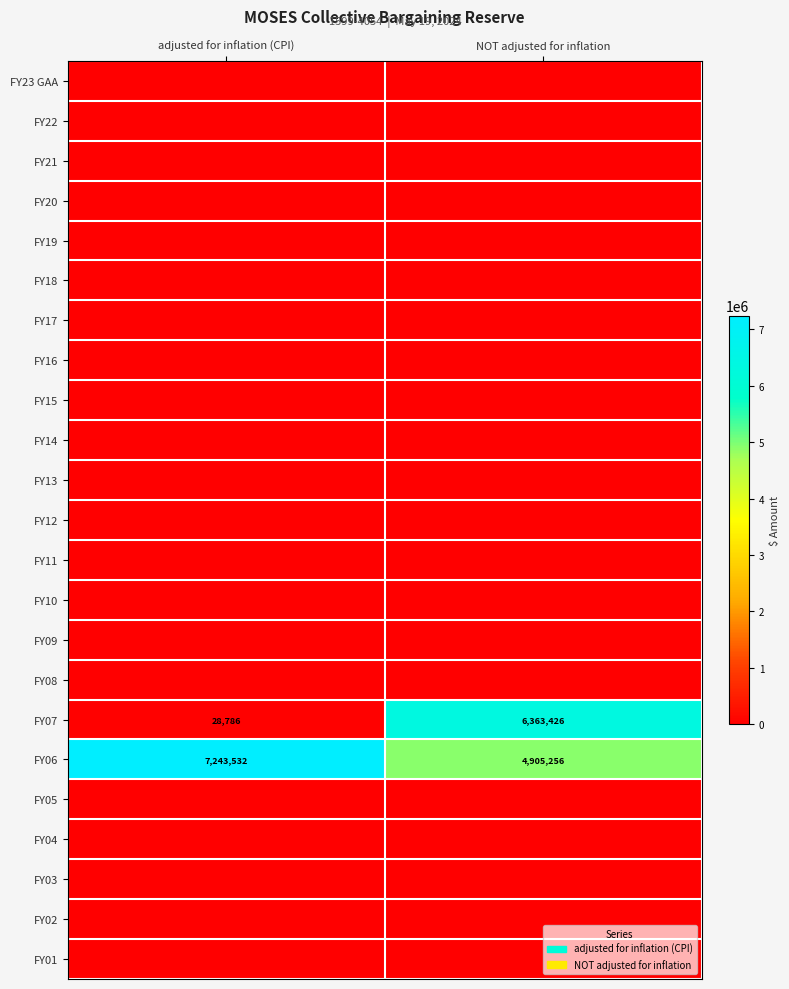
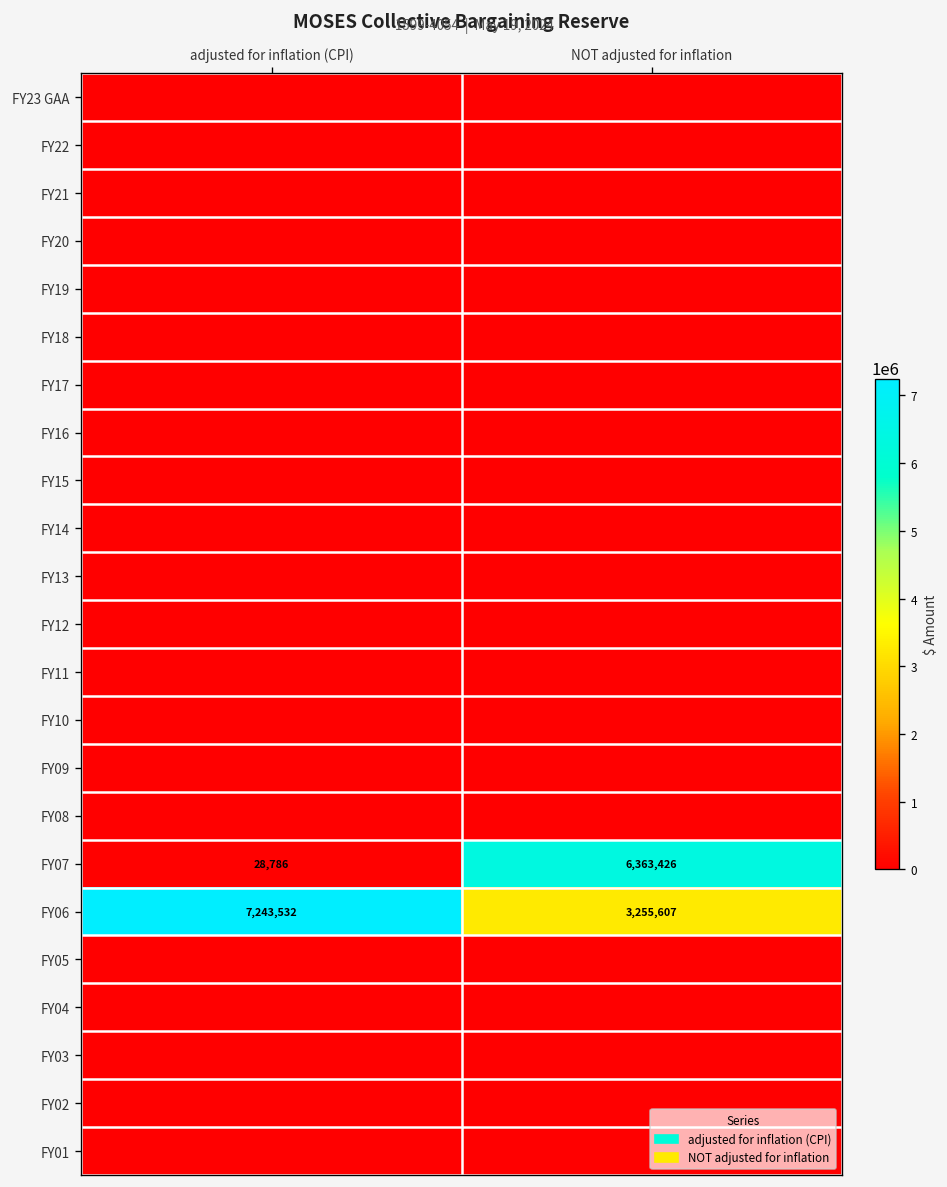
  {
    "FY07": {
      "adjusted for inflation (CPI)": "28,786",
      "NOT adjusted for inflation": "6,363,426"
    },
    "FY06": {
      "adjusted for inflation (CPI)": "7,243,532",
-     "NOT adjusted for inflation": "4,905,256"
+     "NOT adjusted for inflation": "3,255,607"
    }
  }
